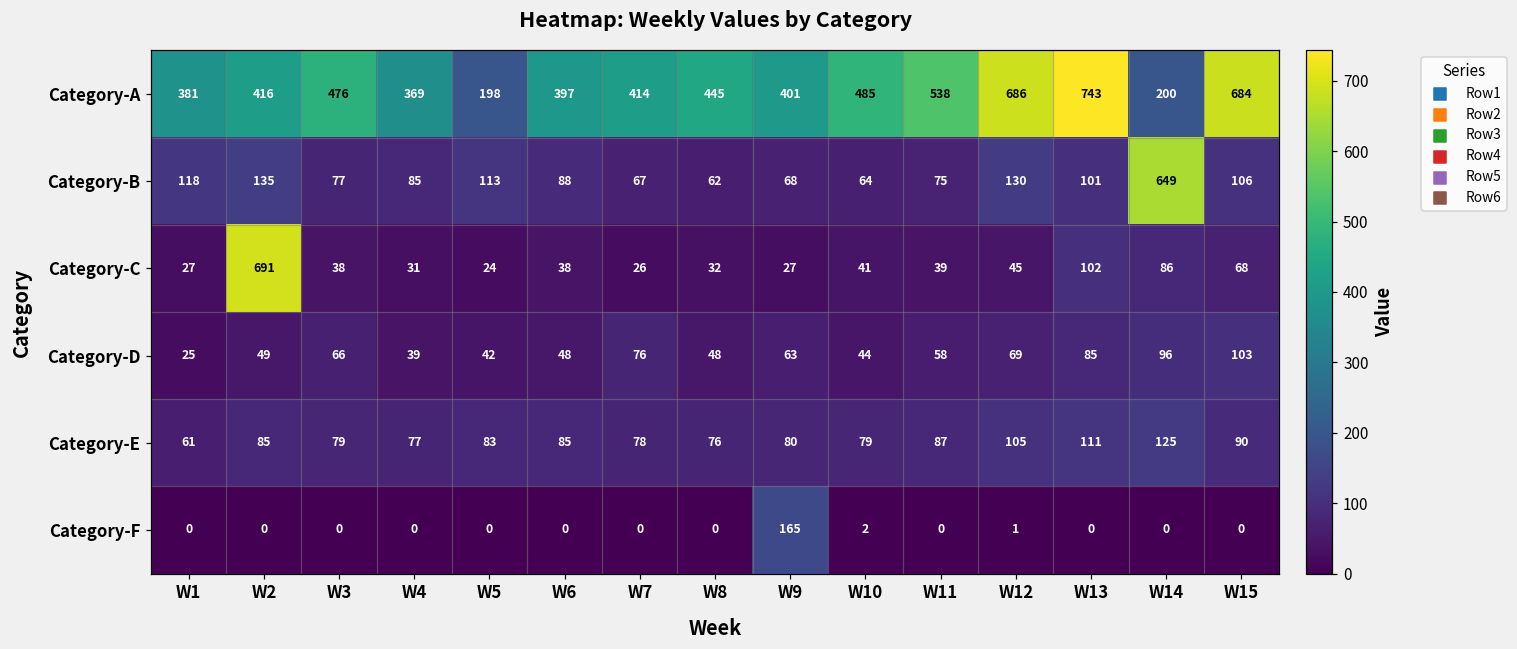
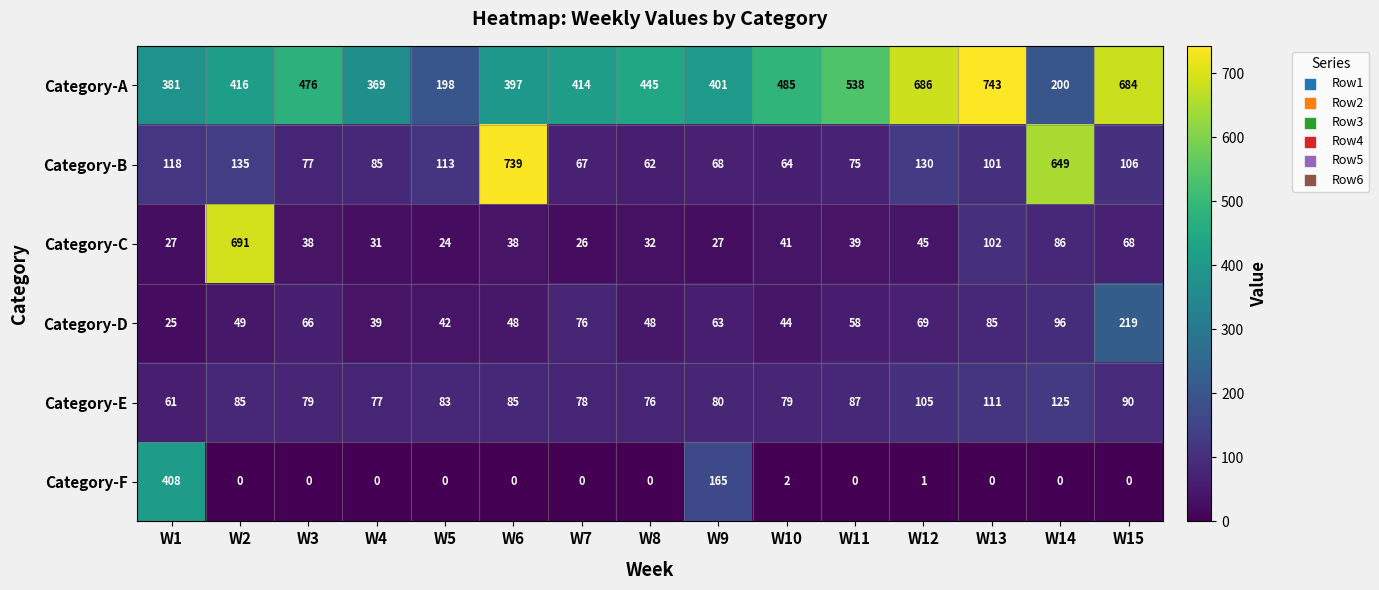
  {
    "Category-A": {
      "W1": 381,
      "W2": 416,
      "W3": 476,
      "W4": 369,
      "W5": 198,
      "W6": 397,
      "W7": 414,
      "W8": 445,
      "W9": 401,
      "W10": 485,
      "W11": 538,
      "W12": 686,
      "W13": 743,
      "W14": 200,
      "W15": 684
    },
    "Category-B": {
      "W1": 118,
      "W2": 135,
      "W3": 77,
      "W4": 85,
      "W5": 113,
-     "W6": 88,
+     "W6": 739,
      "W7": 67,
      "W8": 62,
      "W9": 68,
      "W10": 64,
      "W11": 75,
      "W12": 130,
      "W13": 101,
      "W14": 649,
      "W15": 106
    },
    "Category-C": {
      "W1": 27,
      "W2": 691,
      "W3": 38,
      "W4": 31,
      "W5": 24,
      "W6": 38,
      "W7": 26,
      "W8": 32,
      "W9": 27,
      "W10": 41,
      "W11": 39,
      "W12": 45,
      "W13": 102,
      "W14": 86,
      "W15": 68
    },
    "Category-D": {
      "W1": 25,
      "W2": 49,
      "W3": 66,
      "W4": 39,
      "W5": 42,
      "W6": 48,
      "W7": 76,
      "W8": 48,
      "W9": 63,
      "W10": 44,
      "W11": 58,
      "W12": 69,
      "W13": 85,
      "W14": 96,
-     "W15": 103
+     "W15": 219
    },
    "Category-E": {
      "W1": 61,
      "W2": 85,
      "W3": 79,
      "W4": 77,
      "W5": 83,
      "W6": 85,
      "W7": 78,
      "W8": 76,
      "W9": 80,
      "W10": 79,
      "W11": 87,
      "W12": 105,
      "W13": 111,
      "W14": 125,
      "W15": 90
    },
    "Category-F": {
-     "W1": 0,
+     "W1": 408,
      "W2": 0,
      "W3": 0,
      "W4": 0,
      "W5": 0,
      "W6": 0,
      "W7": 0,
      "W8": 0,
      "W9": 165,
      "W10": 2,
      "W11": 0,
      "W12": 1,
      "W13": 0,
      "W14": 0,
      "W15": 0
    }
  }
